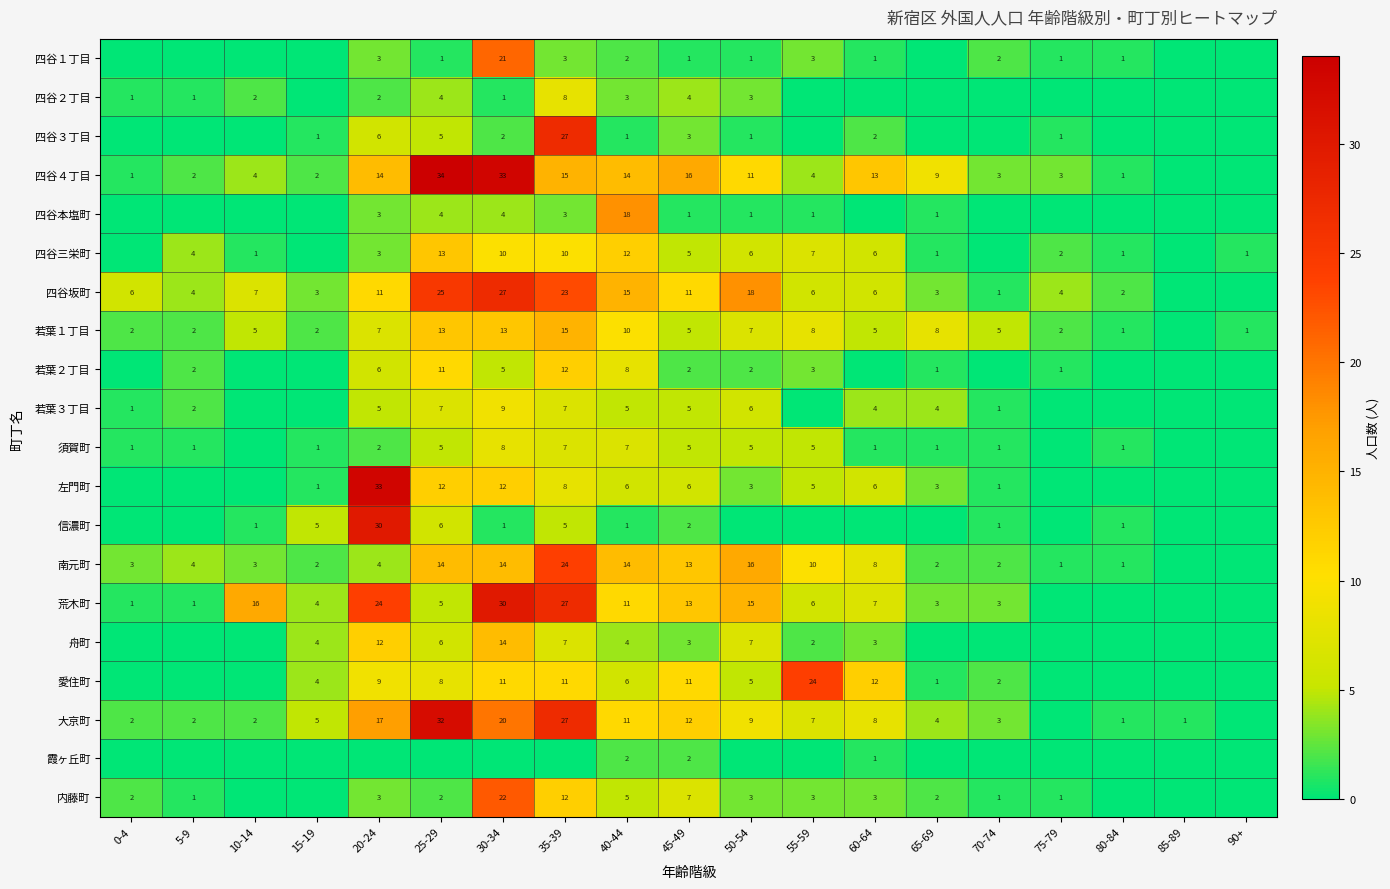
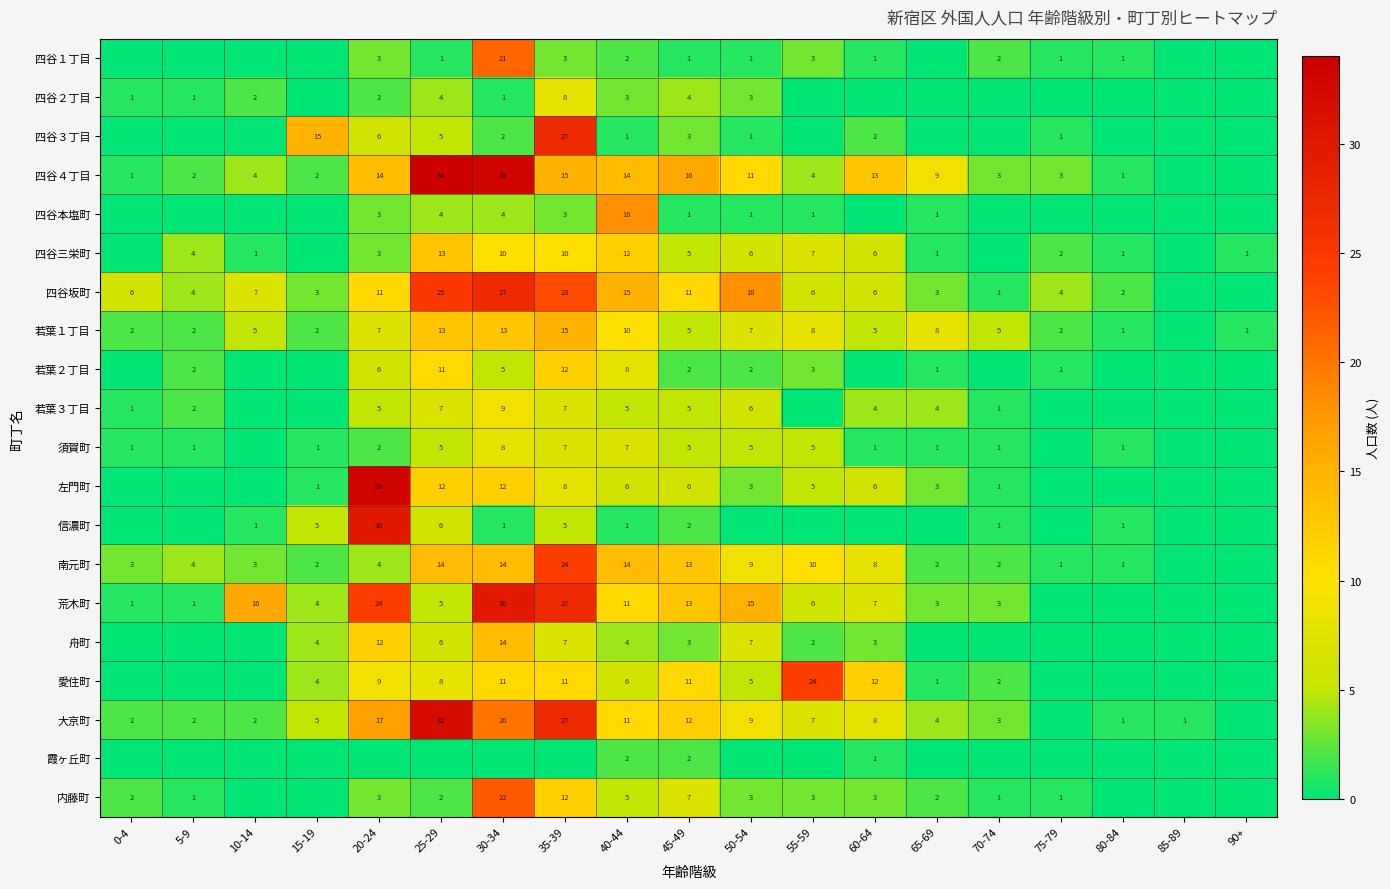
  {
    "四谷３丁目": {
-     "15-19": 1,
+     "15-19": 15,
      "20-24": 6,
      "25-29": 5,
      "30-34": 2,
      "35-39": 27,
      "40-44": 1,
      "45-49": 3,
      "50-54": 1,
      "60-64": 2,
      "75-79": 1
    },
    "南元町": {
      "0-4": 3,
      "5-9": 4,
      "10-14": 3,
      "15-19": 2,
      "20-24": 4,
      "25-29": 14,
      "30-34": 14,
      "35-39": 24,
      "40-44": 14,
      "45-49": 13,
-     "50-54": 16,
+     "50-54": 9,
      "55-59": 10,
      "60-64": 8,
      "65-69": 2,
      "70-74": 2,
      "75-79": 1,
      "80-84": 1
    }
  }
